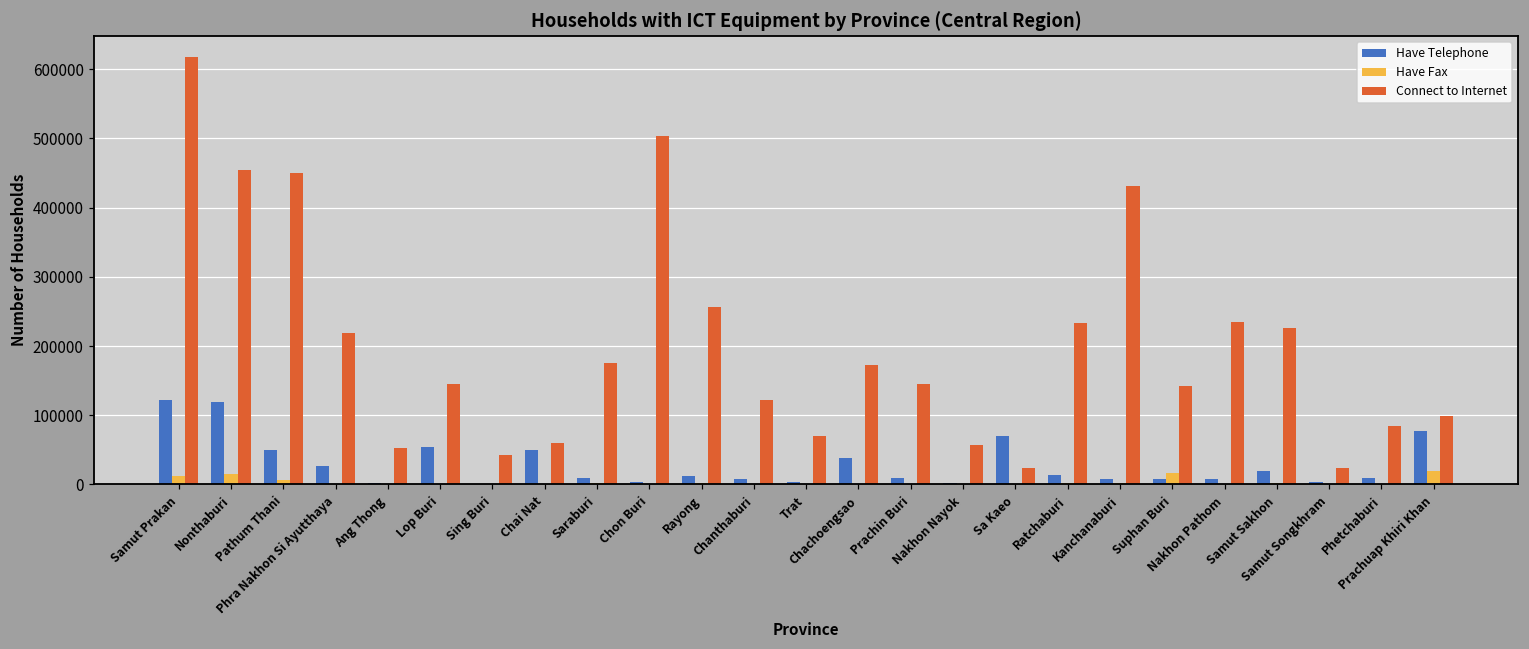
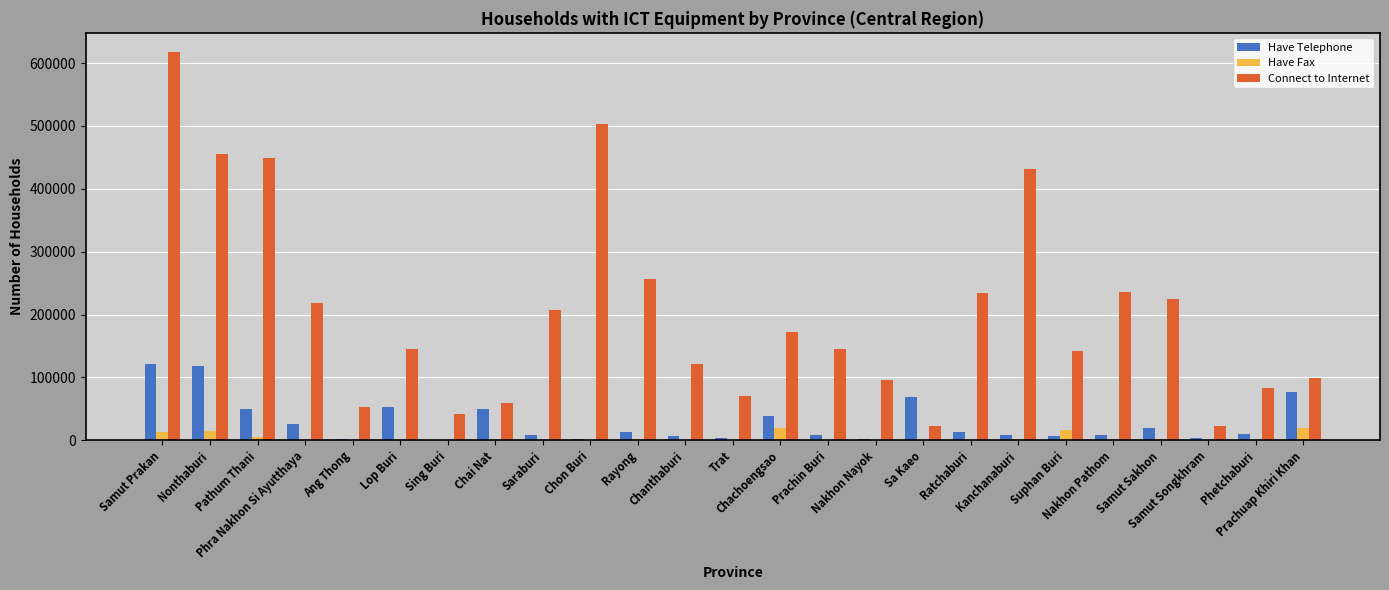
  {
    "Have Telephone": {
      "Samut Prakan": 120000,
      "Nonthaburi": 120000,
      "Pathum Thani": 50000,
      "Phra Nakhon Si Ayutthaya": 30000,
      "Lop Buri": 50000,
      "Chai Nat": 50000,
      "Saraburi": 10000,
      "Rayong": 10000,
      "Chanthaburi": 10000,
      "Chachoengsao": 40000,
      "Prachin Buri": 10000,
      "Sa Kaeo": 70000,
      "Ratchaburi": 10000,
      "Kanchanaburi": 10000,
      "Suphan Buri": 10000,
      "Nakhon Pathom": 10000,
      "Samut Sakhon": 20000,
      "Phetchaburi": 10000,
      "Prachuap Khiri Khan": 80000
    },
    "Have Fax": {
      "Samut Prakan": 10000,
      "Nonthaburi": 20000,
      "Pathum Thani": 10000,
-     "Chachoengsao": 0,
+     "Chachoengsao": 20000,
      "Suphan Buri": 20000,
      "Prachuap Khiri Khan": 20000
    },
    "Connect to Internet": {
      "Samut Prakan": 620000,
      "Nonthaburi": 460000,
      "Pathum Thani": 450000,
      "Phra Nakhon Si Ayutthaya": 220000,
      "Ang Thong": 50000,
      "Lop Buri": 140000,
      "Sing Buri": 40000,
      "Chai Nat": 60000,
-     "Saraburi": 180000,
+     "Saraburi": 210000,
      "Chon Buri": 500000,
      "Rayong": 260000,
      "Chanthaburi": 120000,
      "Trat": 70000,
      "Chachoengsao": 170000,
      "Prachin Buri": 140000,
-     "Nakhon Nayok": 60000,
+     "Nakhon Nayok": 100000,
      "Sa Kaeo": 20000,
      "Ratchaburi": 230000,
      "Kanchanaburi": 430000,
      "Suphan Buri": 140000,
      "Nakhon Pathom": 240000,
      "Samut Sakhon": 230000,
      "Samut Songkhram": 20000,
      "Phetchaburi": 80000,
      "Prachuap Khiri Khan": 100000
    }
  }
